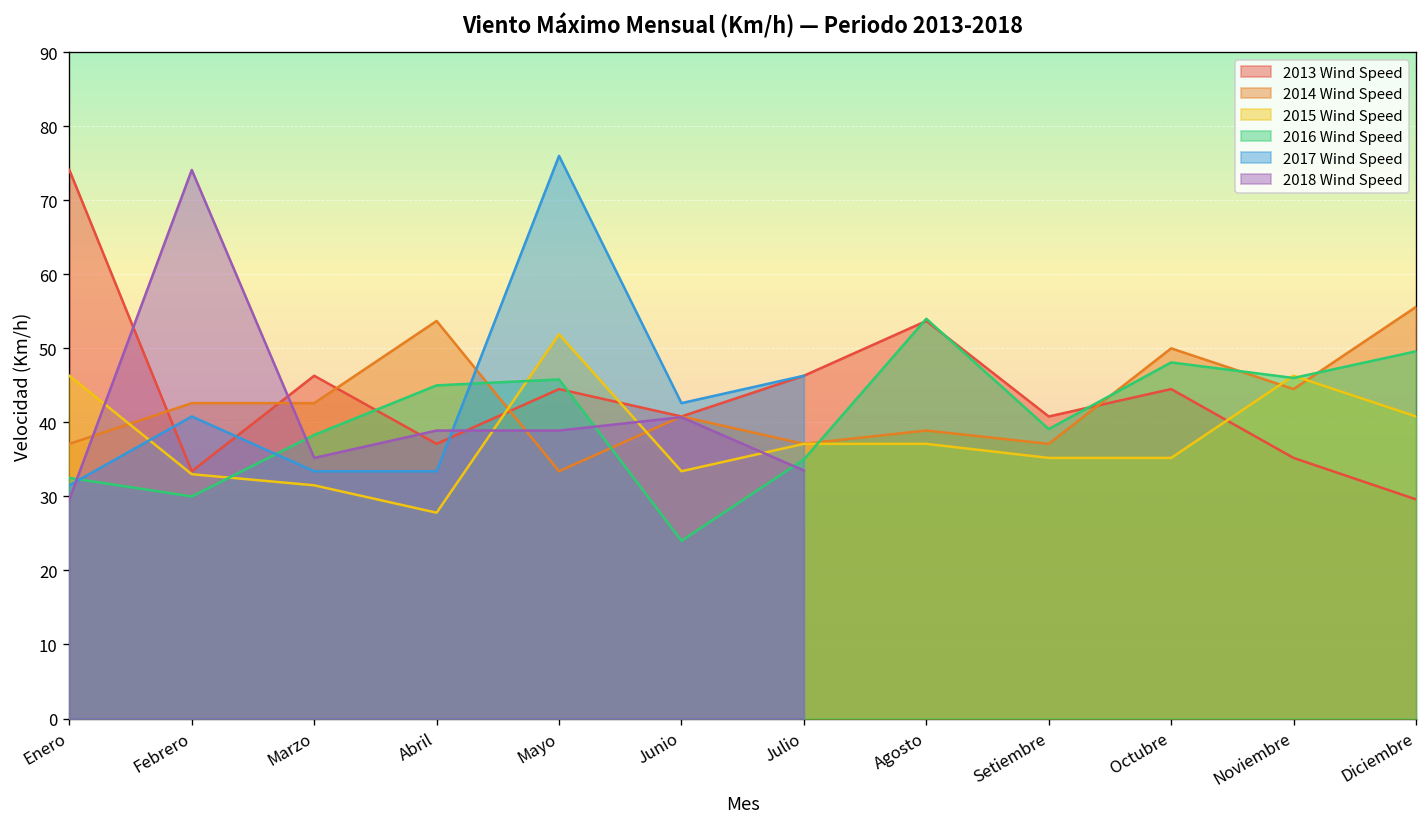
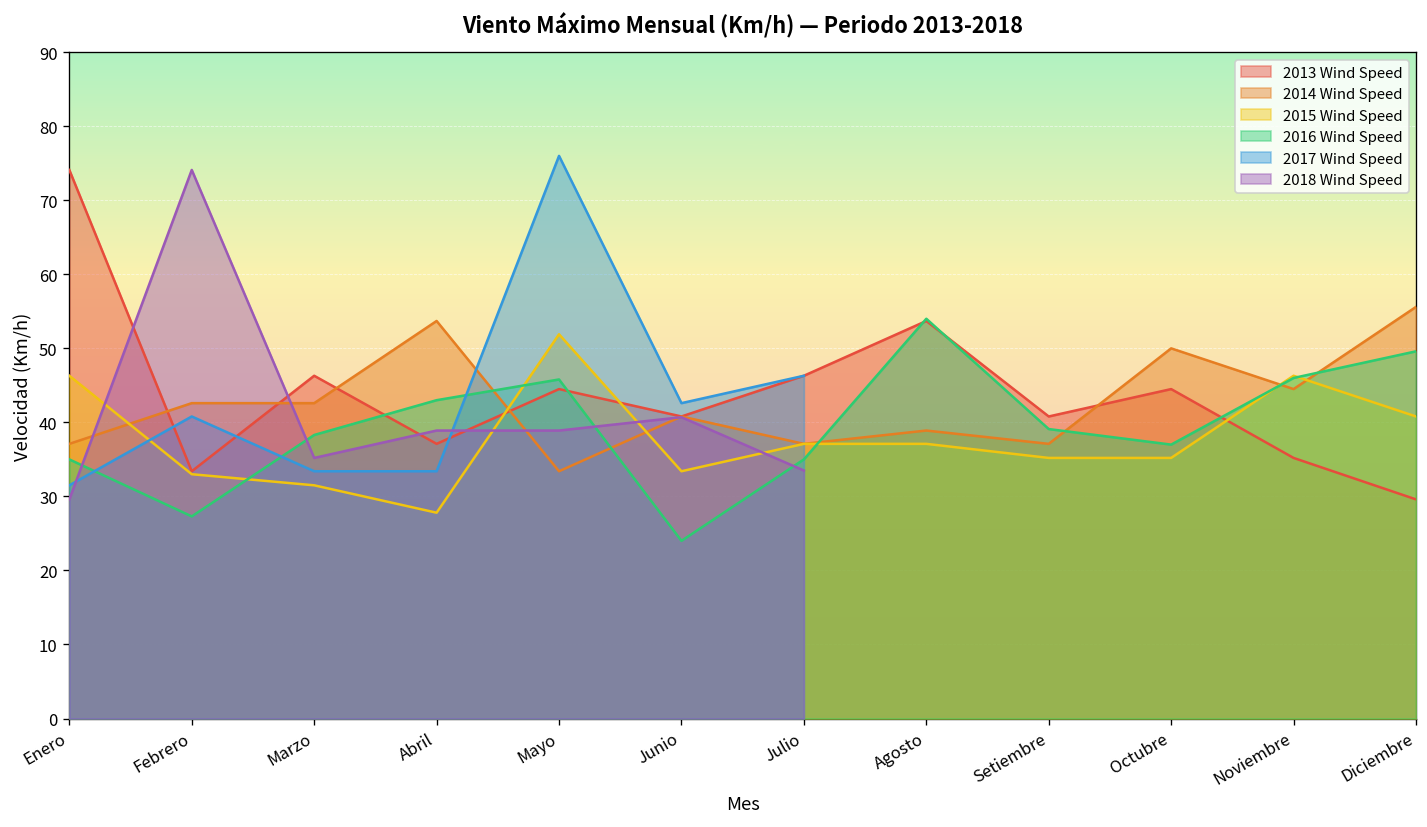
  {
    "2016 Wind Speed": {
-     "Enero": 33,
-     "Febrero": 30,
+     "Enero": 35,
+     "Febrero": 27,
      "Marzo": 38,
-     "Abril": 45,
+     "Abril": 43,
      "Mayo": 46,
      "Junio": 24,
      "Julio": 35,
      "Setiembre": 39,
-     "Octubre": 48,
+     "Octubre": 37,
      "Diciembre": 50
    },
    "2017 Wind Speed": {
      "Enero": 32,
      "Febrero": 41,
      "Marzo": 33,
      "Abril": 33,
      "Mayo": 76,
      "Junio": 43
    },
    "2018 Wind Speed": {
      "Enero": 30,
      "Febrero": 74,
      "Marzo": 35,
      "Abril": 39,
      "Mayo": 39,
      "Julio": 34
    }
  }
